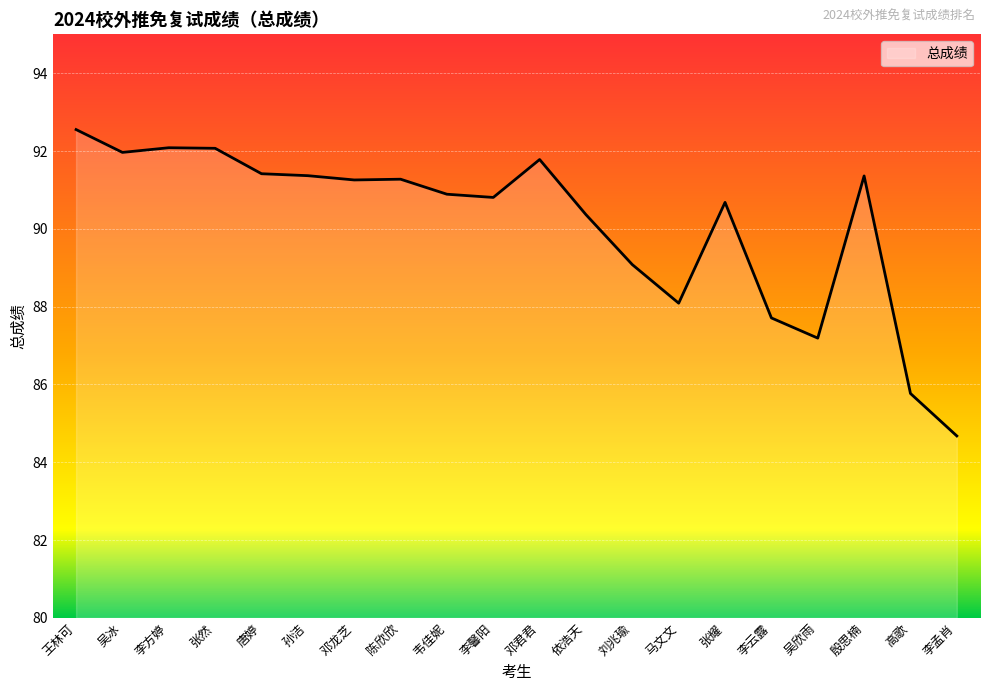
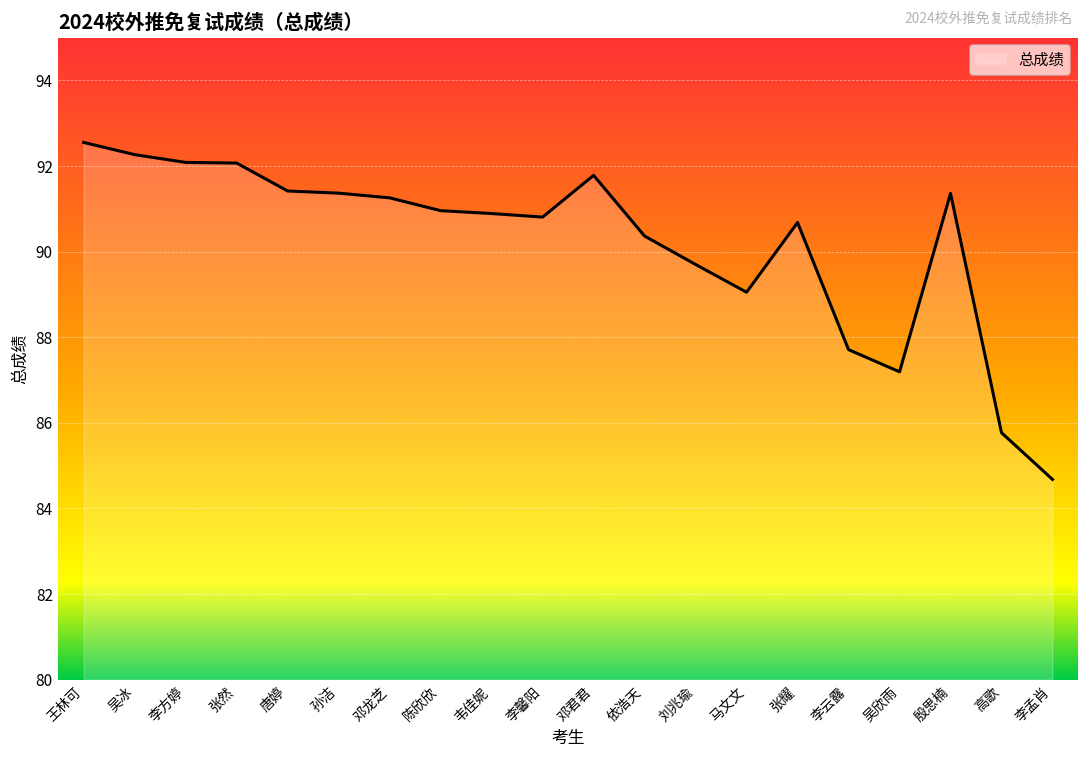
  {
    "王林可": 92.6,
-   "吴冰": 92.0,
+   "吴冰": 92.3,
    "李方婷": 92.1,
    "张然": 92.1,
    "唐婷": 91.4,
    "孙洁": 91.4,
    "邓龙芝": 91.3,
-   "陈欣欣": 91.3,
+   "陈欣欣": 91.0,
    "韦佳妮": 90.9,
    "李馨阳": 90.8,
    "邓君君": 91.8,
    "依浩天": 90.4,
-   "刘兆瑜": 89.1,
-   "马文文": 88.1,
+   "刘兆瑜": 89.7,
+   "马文文": 89.1,
    "张耀": 90.7,
    "李云露": 87.7,
    "吴欣雨": 87.2,
    "殷思楠": 91.4,
    "高歌": 85.8,
    "李孟肖": 84.7
  }
